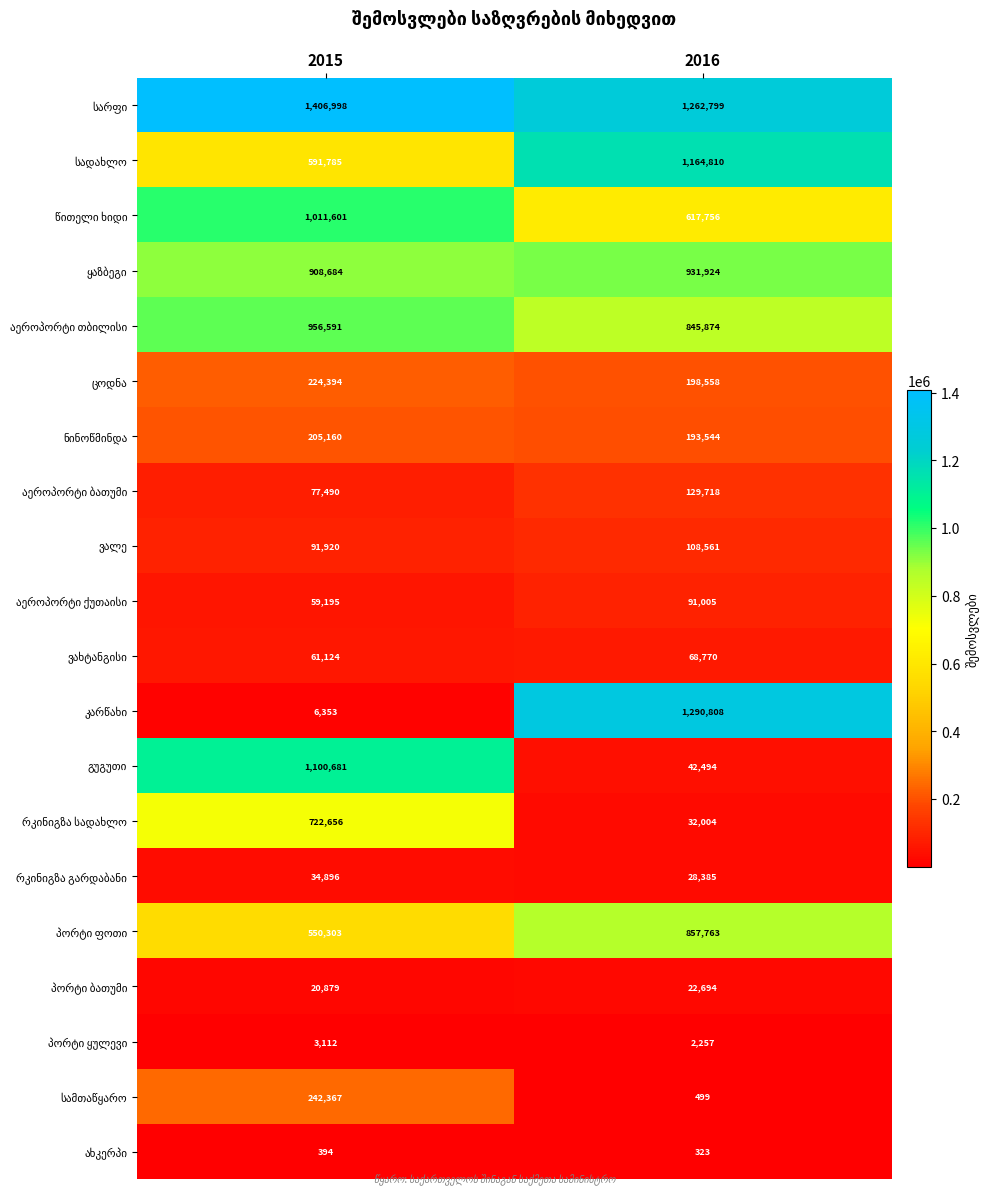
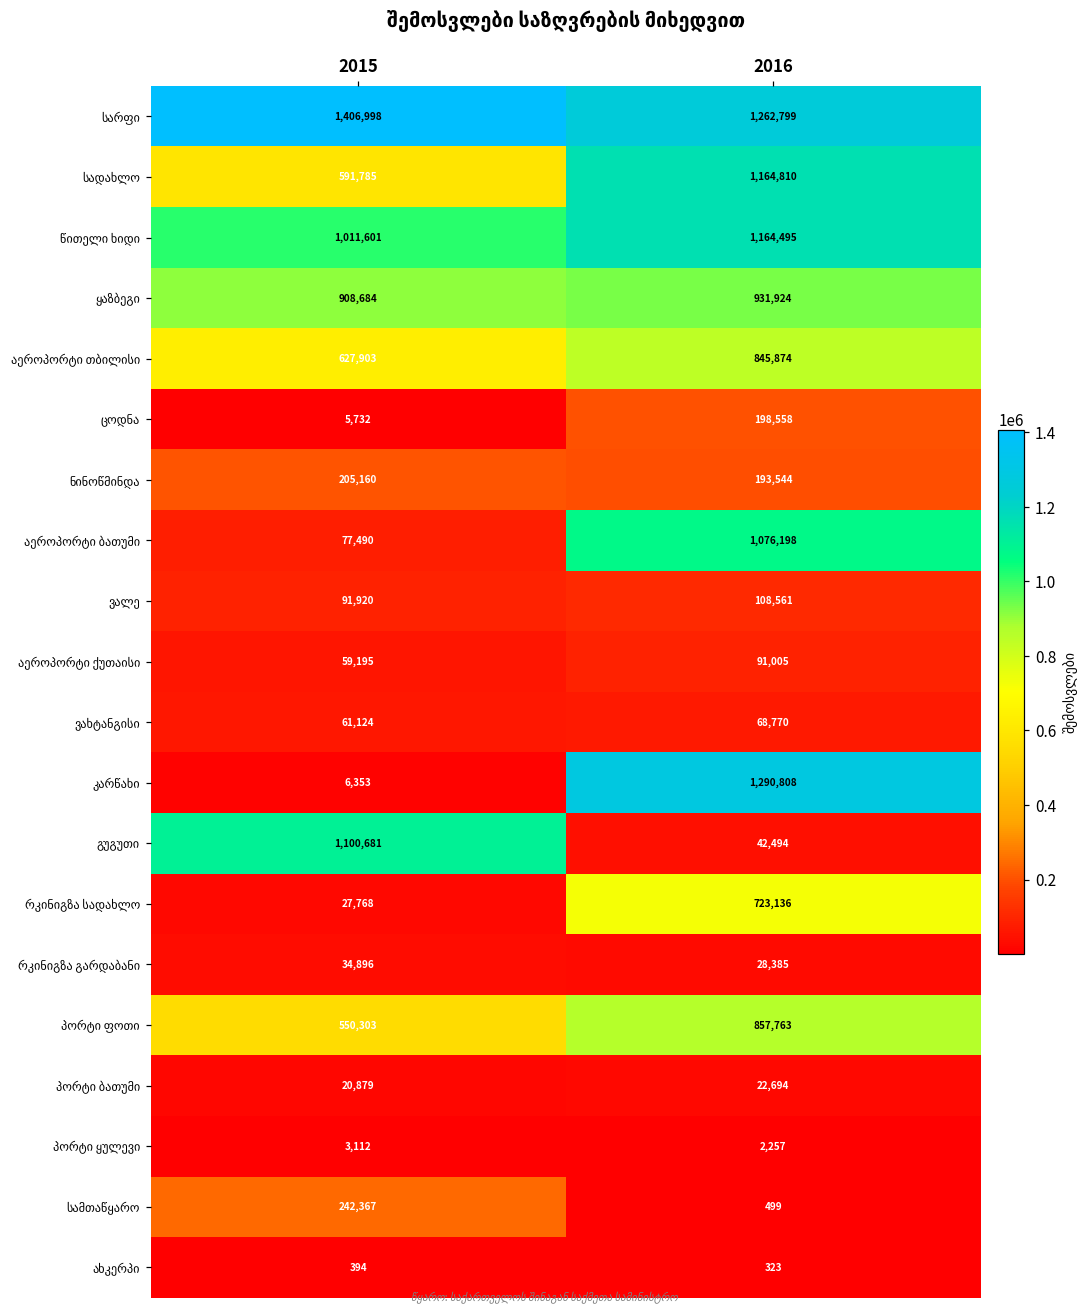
  {
    "სარფი": {
      "2015": "1,406,998",
      "2016": "1,262,799"
    },
    "სადახლო": {
      "2015": "591,785",
      "2016": "1,164,810"
    },
    "წითელი ხიდი": {
      "2015": "1,011,601",
-     "2016": "617,756"
+     "2016": "1,164,495"
    },
    "ყაზბეგი": {
      "2015": "908,684",
      "2016": "931,924"
    },
    "აეროპორტი თბილისი": {
-     "2015": "956,591",
+     "2015": "627,903",
      "2016": "845,874"
    },
    "ცოდნა": {
-     "2015": "224,394",
+     "2015": "5,732",
      "2016": "198,558"
    },
    "ნინოწმინდა": {
      "2015": "205,160",
      "2016": "193,544"
    },
    "აეროპორტი ბათუმი": {
      "2015": "77,490",
-     "2016": "129,718"
+     "2016": "1,076,198"
    },
    "ვალე": {
      "2015": "91,920",
      "2016": "108,561"
    },
    "აეროპორტი ქუთაისი": {
      "2015": "59,195",
      "2016": "91,005"
    },
    "ვახტანგისი": {
      "2015": "61,124",
      "2016": "68,770"
    },
    "კარწახი": {
      "2015": "6,353",
      "2016": "1,290,808"
    },
    "გუგუთი": {
      "2015": "1,100,681",
      "2016": "42,494"
    },
    "რკინიგზა სადახლო": {
-     "2015": "722,656",
-     "2016": "32,004"
+     "2015": "27,768",
+     "2016": "723,136"
    },
    "რკინიგზა გარდაბანი": {
      "2015": "34,896",
      "2016": "28,385"
    },
    "პორტი ფოთი": {
      "2015": "550,303",
      "2016": "857,763"
    },
    "პორტი ბათუმი": {
      "2015": "20,879",
      "2016": "22,694"
    },
    "პორტი ყულევი": {
      "2015": "3,112",
      "2016": "2,257"
    },
    "სამთაწყარო": {
      "2015": "242,367",
      "2016": "499"
    },
    "ახკერპი": {
      "2015": "394",
      "2016": "323"
    }
  }
